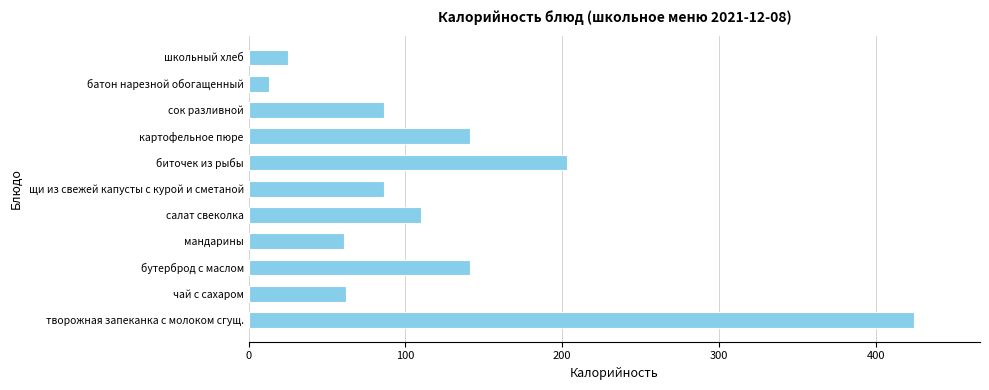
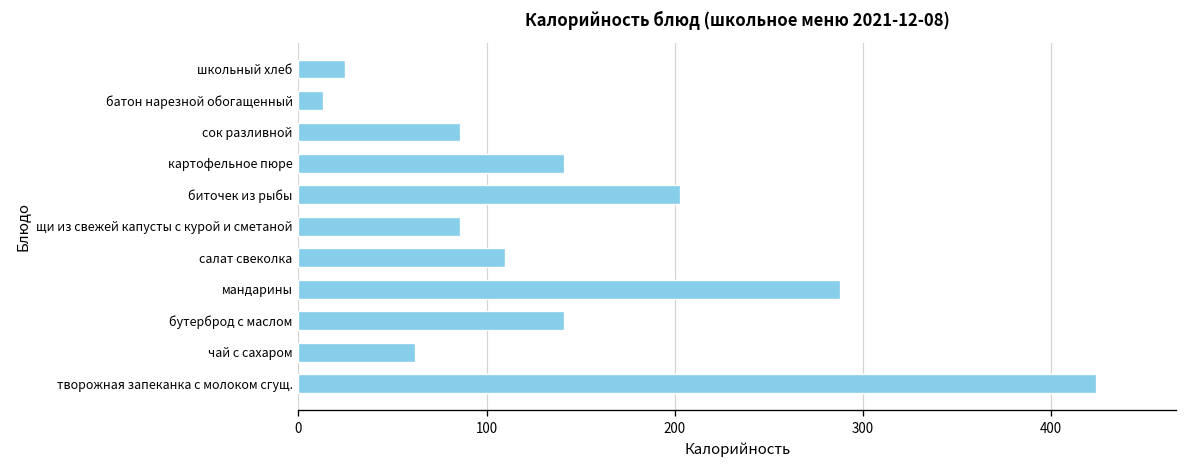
  {
    "школьный хлеб": 25,
    "батон нарезной обогащенный": 13,
    "сок разливной": 86,
    "картофельное пюре": 141,
    "биточек из рыбы": 203,
    "щи из свежей капусты с курой и сметаной": 86,
    "салат свеколка": 110,
-   "мандарины": 61,
+   "мандарины": 288,
    "бутерброд с маслом": 141,
    "чай с сахаром": 62,
    "творожная запеканка с молоком сгущ.": 424
  }
